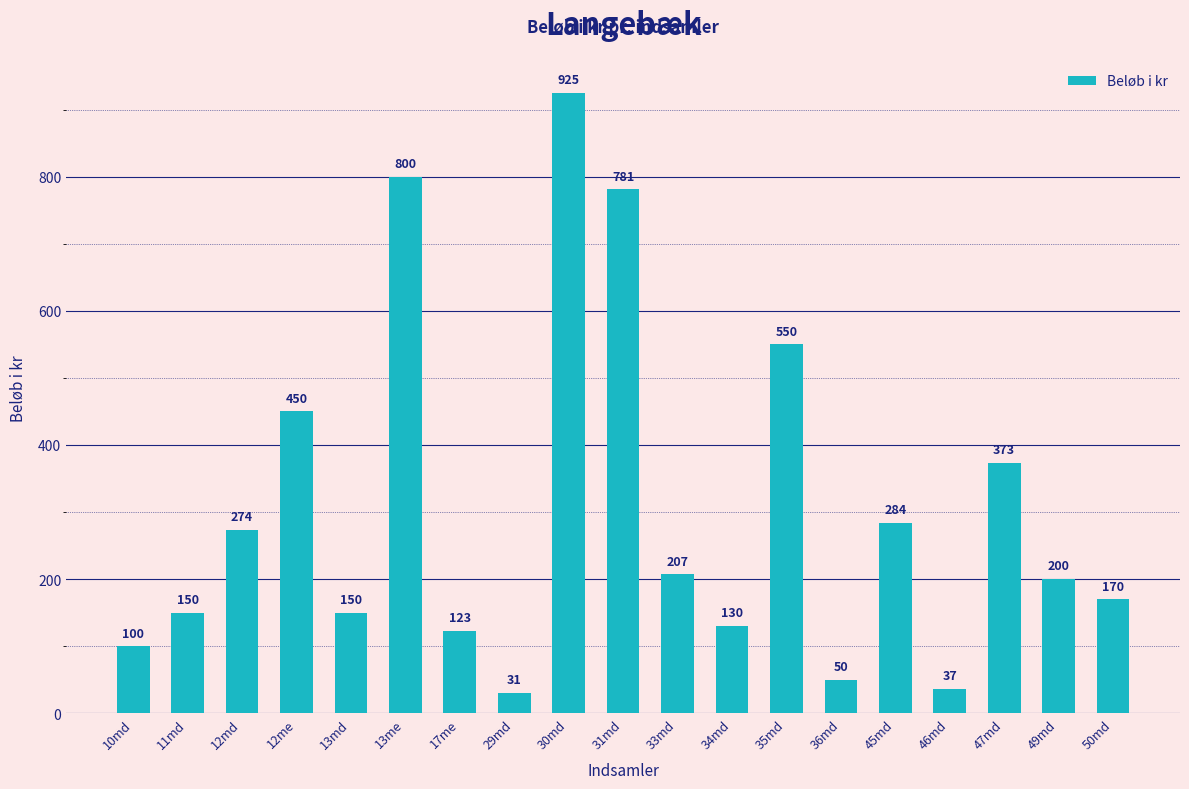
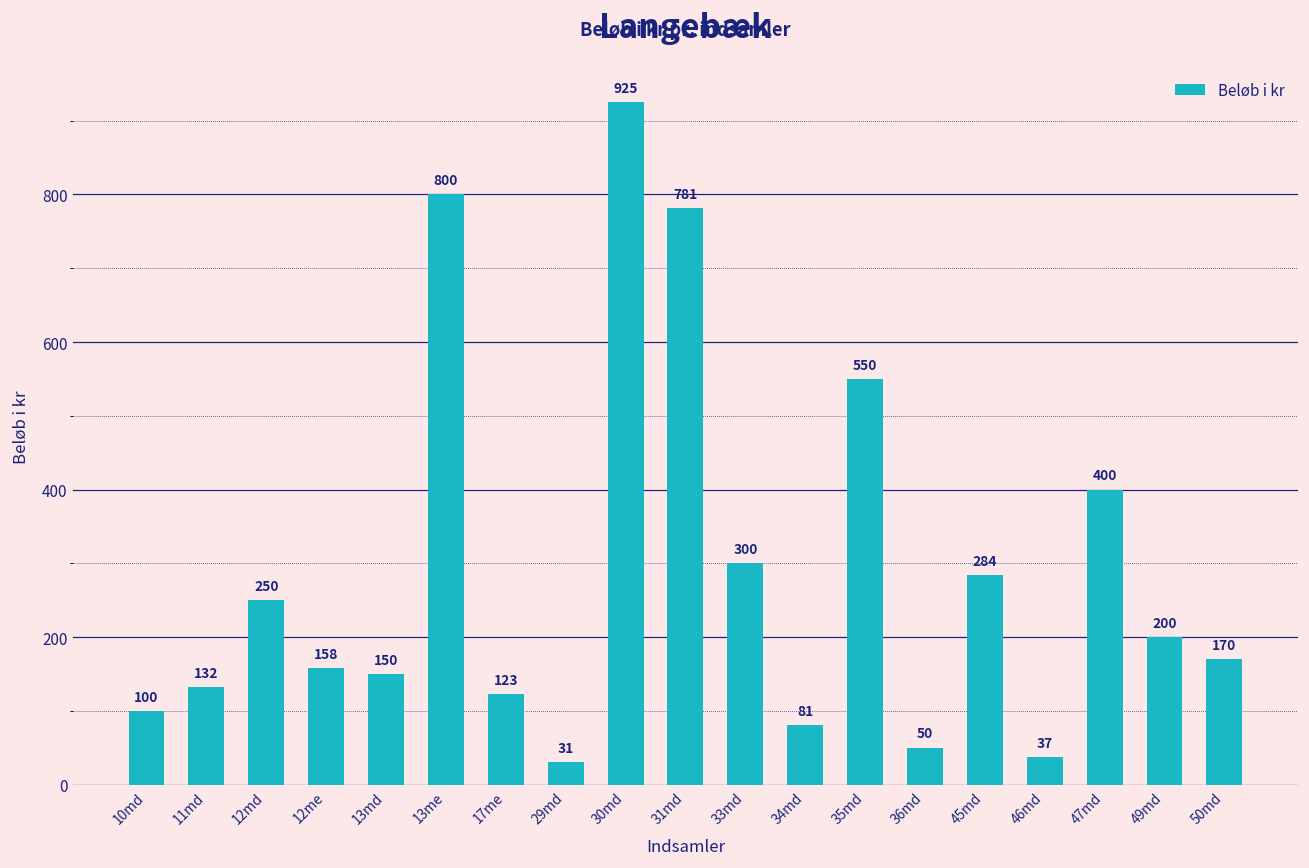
  {
    "10md": 100,
-   "11md": 150,
-   "12md": 274,
-   "12me": 450,
+   "11md": 132,
+   "12md": 250,
+   "12me": 158,
    "13md": 150,
    "13me": 800,
    "17me": 123,
    "29md": 31,
    "30md": 925,
    "31md": 781,
-   "33md": 207,
-   "34md": 130,
+   "33md": 300,
+   "34md": 81,
    "35md": 550,
    "36md": 50,
    "45md": 284,
    "46md": 37,
-   "47md": 373,
+   "47md": 400,
    "49md": 200,
    "50md": 170
  }
